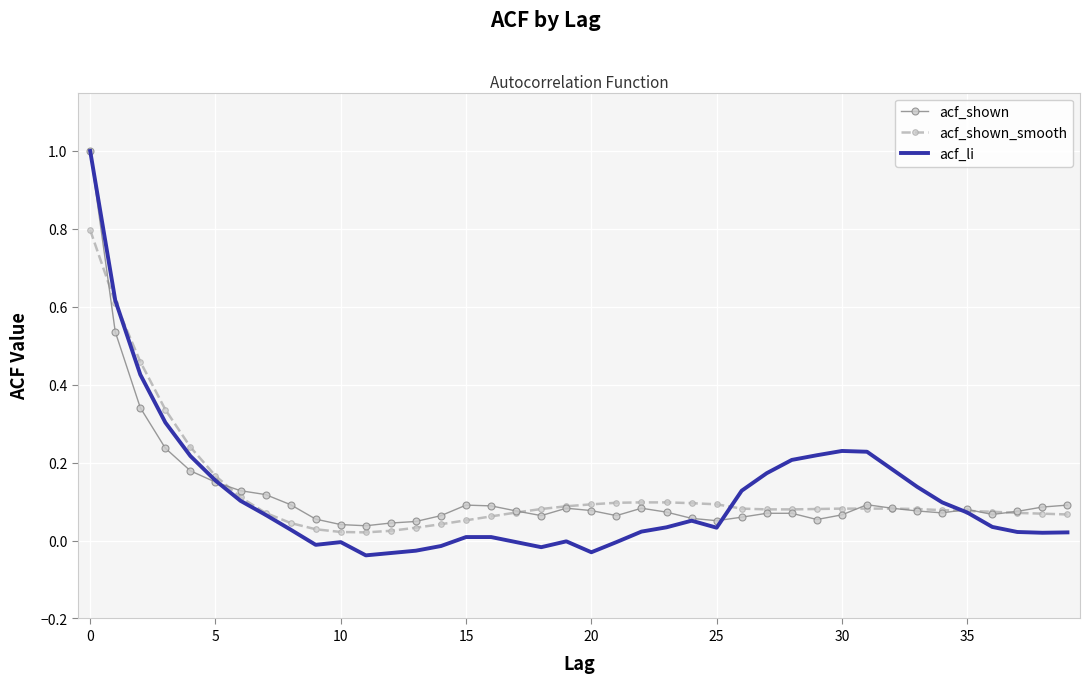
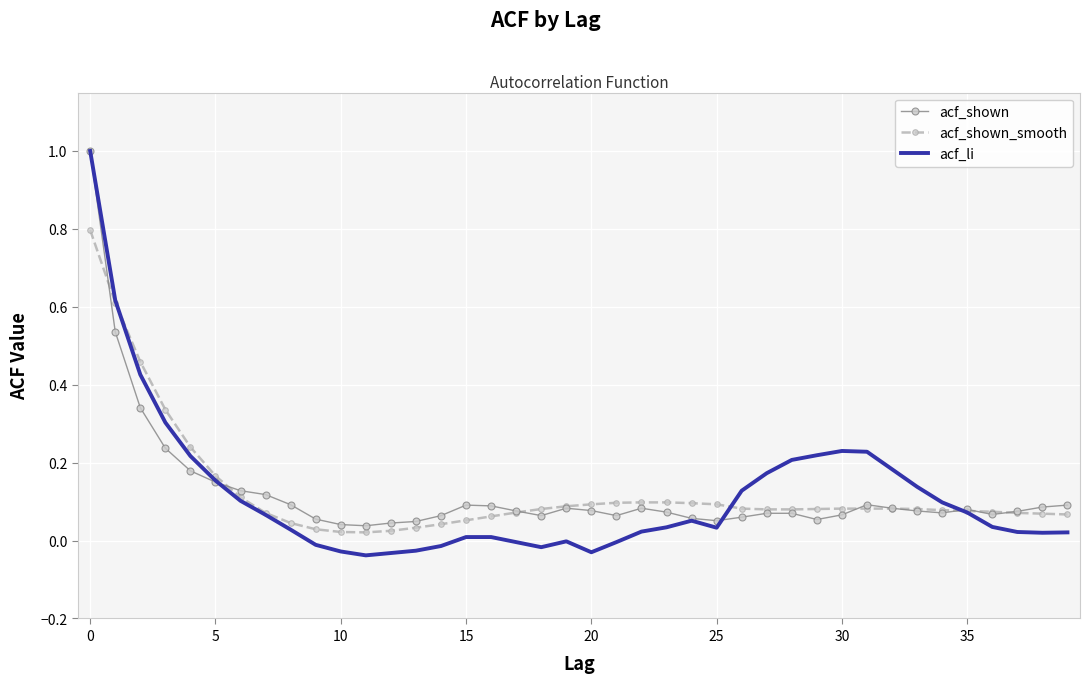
  {
    "acf_li": {
-     "10": 0.00,
+     "10": -0.03,
      "15": 0.01,
      "20": -0.03,
      "25": 0.03,
      "30": 0.23
    }
  }
